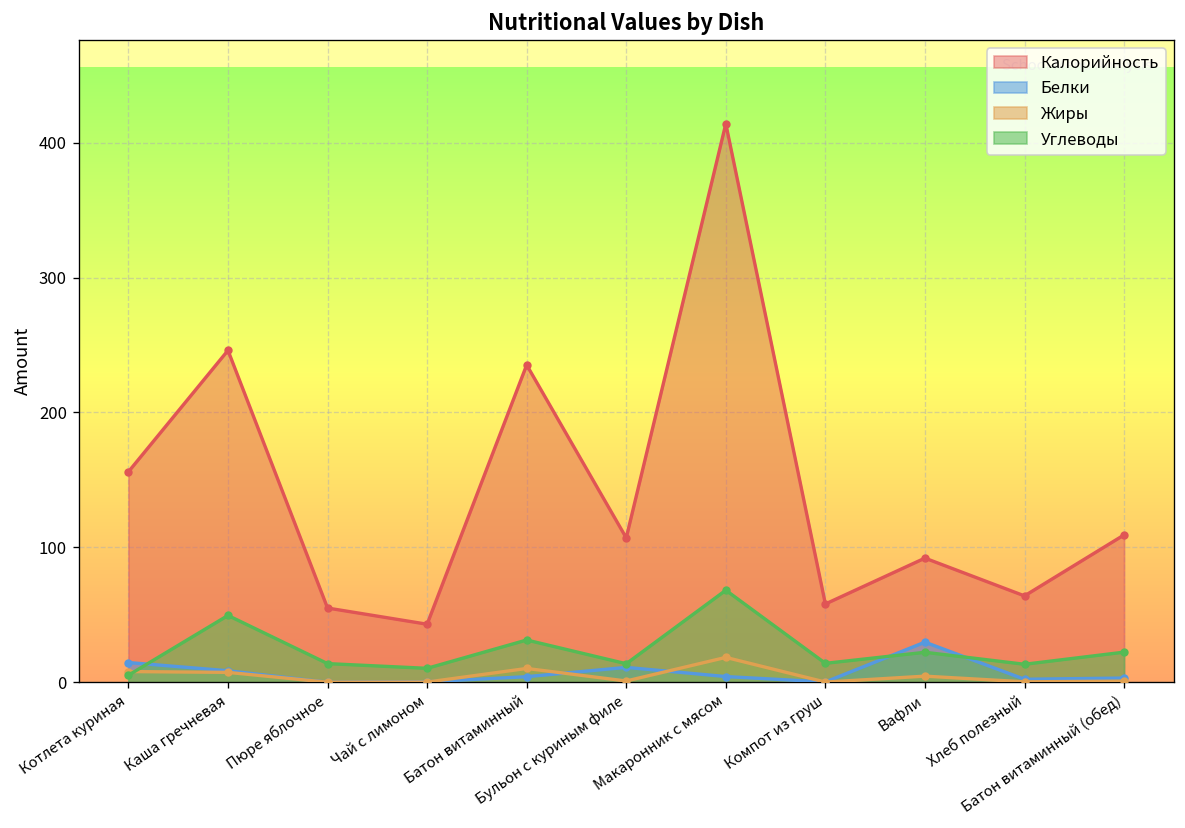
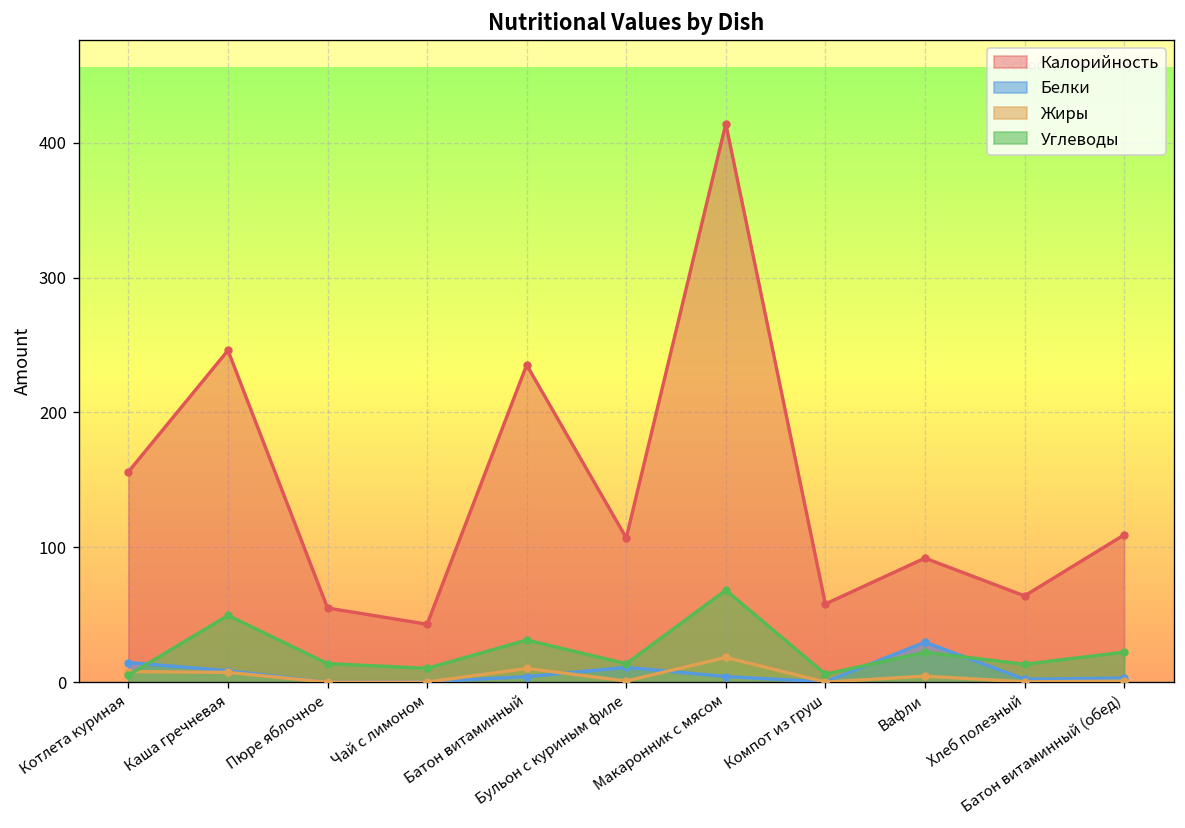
  {
    "Белки": {
      "Котлета куриная": 15,
      "Батон витаминный": 4,
      "Бульон с куриным филе": 11,
      "Макаронник с мясом": 4,
      "Вафли": 30,
      "Батон витаминный (обед)": 3
    },
    "Углеводы": {
      "Котлета куриная": 5,
      "Каша гречневая": 50,
      "Пюре яблочное": 14,
      "Чай с лимоном": 10,
      "Батон витаминный": 31,
      "Бульон с куриным филе": 14,
      "Макаронник с мясом": 68,
-     "Компот из груш": 14,
+     "Компот из груш": 6,
      "Вафли": 22,
      "Хлеб полезный": 13,
      "Батон витаминный (обед)": 22
    }
  }
